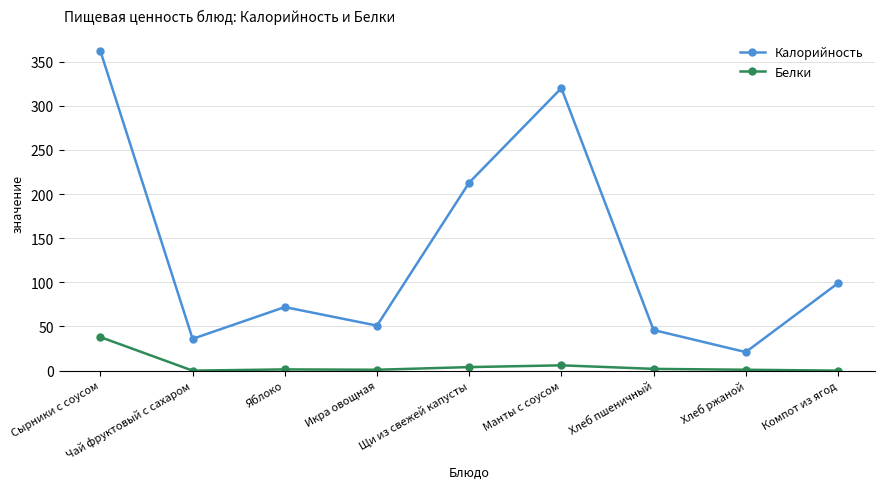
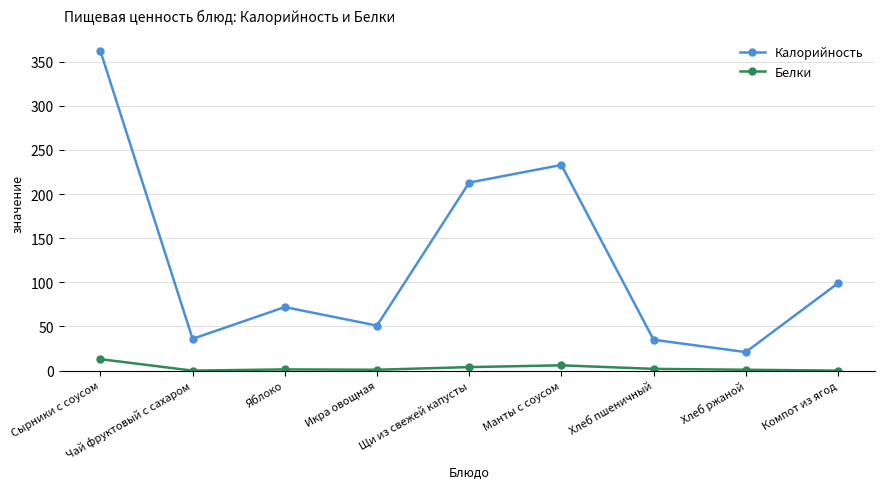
  {
    "Калорийность": {
      "Сырники с соусом": 360,
      "Чай фруктовый с сахаром": 40,
      "Яблоко": 70,
      "Икра овощная": 50,
      "Щи из свежей капусты": 210,
-     "Манты с соусом": 320,
-     "Хлеб пшеничный": 50,
+     "Манты с соусом": 230,
+     "Хлеб пшеничный": 40,
      "Хлеб ржаной": 20,
      "Компот из ягод": 100
    },
    "Белки": {
-     "Сырники с соусом": 40,
+     "Сырники с соусом": 10,
      "Чай фруктовый с сахаром": 0,
      "Яблоко": 0,
      "Икра овощная": 0,
      "Щи из свежей капусты": 0,
      "Манты с соусом": 10,
      "Хлеб пшеничный": 0,
      "Хлеб ржаной": 0,
      "Компот из ягод": 0
    }
  }
